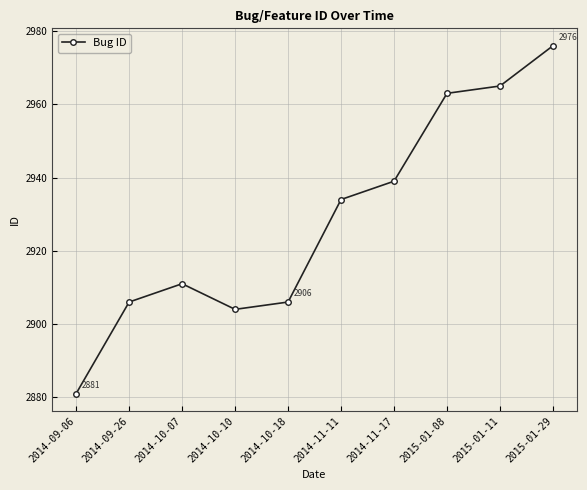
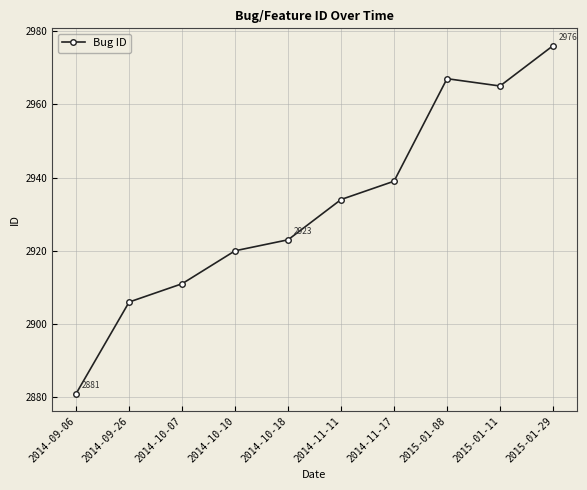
  {
    "2014-09-06": 2881,
-   "2014-10-10": 2904,
-   "2014-10-18": 2906,
-   "2015-01-08": 2963,
+   "2014-10-10": 2920,
+   "2014-10-18": 2923,
+   "2015-01-08": 2967,
    "2015-01-29": 2976
  }
